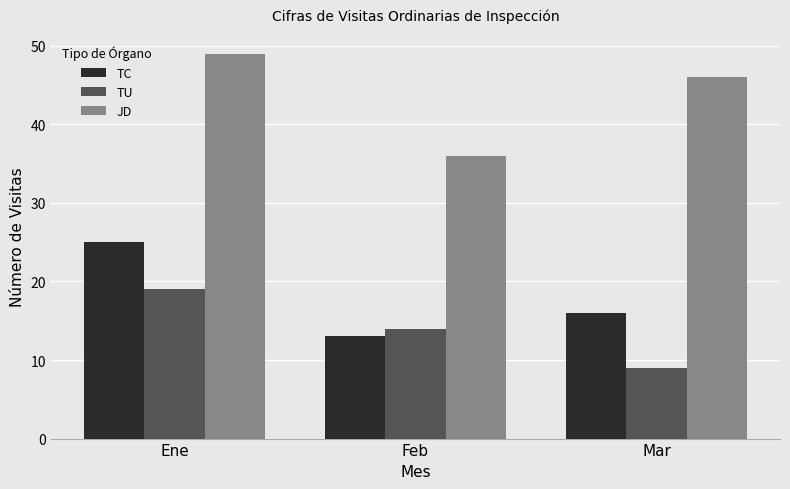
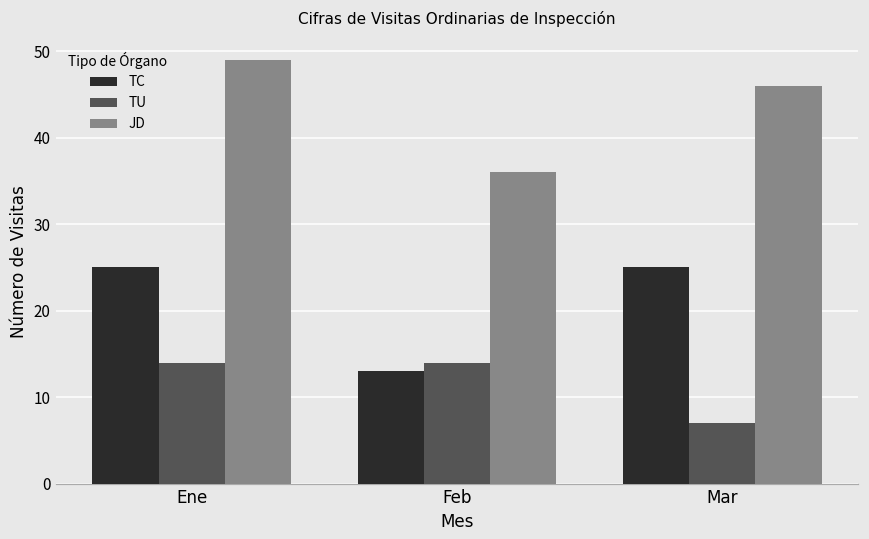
  {
    "TC": {
      "Ene": 25,
      "Feb": 13,
-     "Mar": 16
+     "Mar": 25
    },
    "TU": {
-     "Ene": 19,
+     "Ene": 14,
      "Feb": 14,
-     "Mar": 9
+     "Mar": 7
    },
    "JD": {
      "Ene": 49,
      "Feb": 36,
      "Mar": 46
    }
  }
